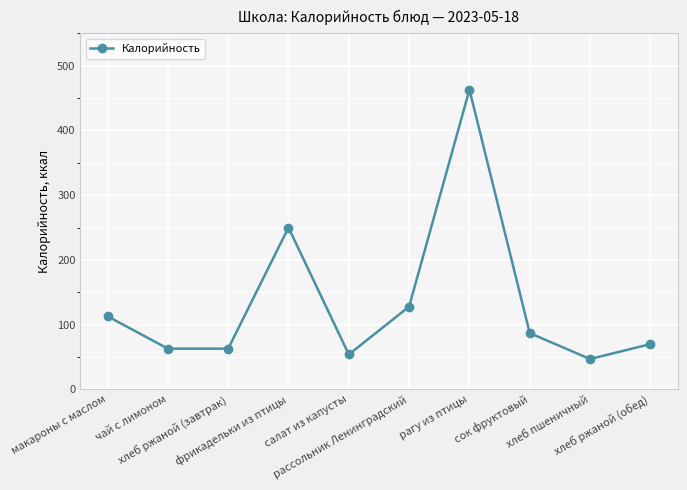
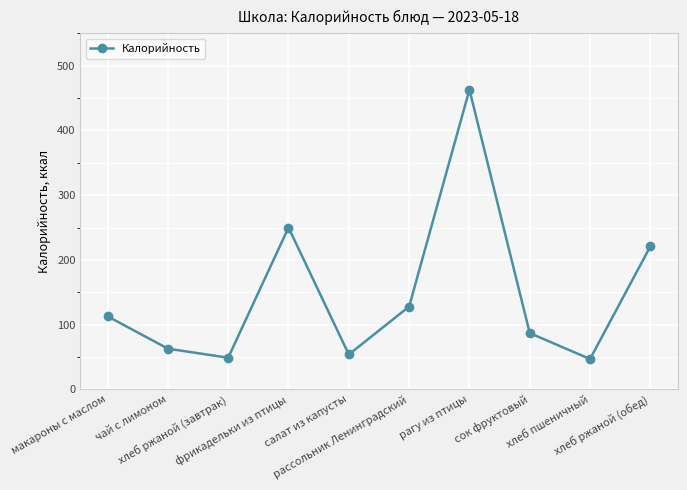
  {
    "макароны с маслом": 110,
    "чай с лимоном": 60,
-   "хлеб ржаной (завтрак)": 60,
+   "хлеб ржаной (завтрак)": 50,
    "фрикадельки из птицы": 250,
    "салат из капусты": 50,
    "рассольник Ленинградский": 130,
    "рагу из птицы": 460,
    "сок фруктовый": 90,
    "хлеб пшеничный": 50,
-   "хлеб ржаной (обед)": 70
+   "хлеб ржаной (обед)": 220
  }
